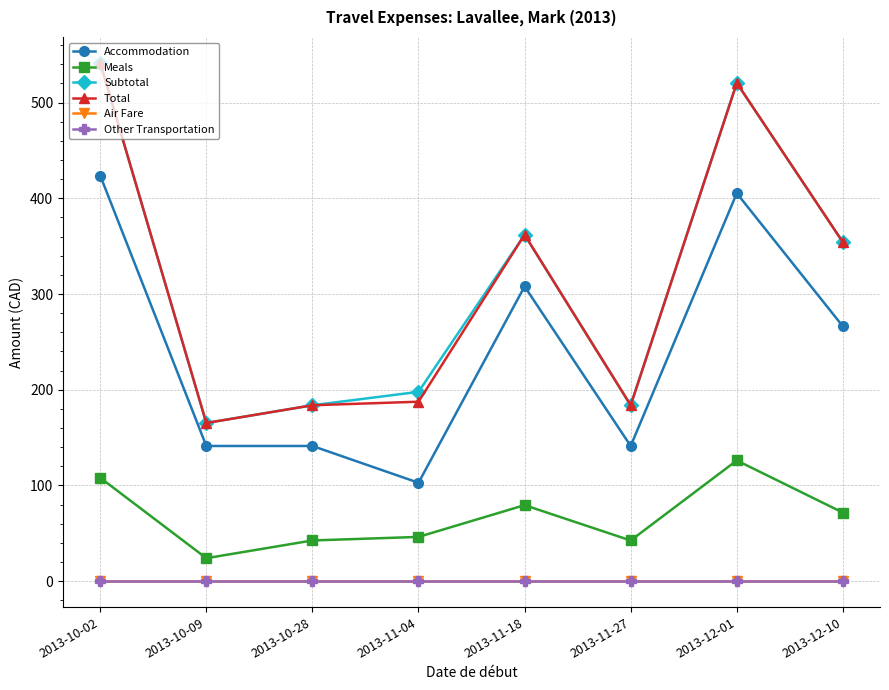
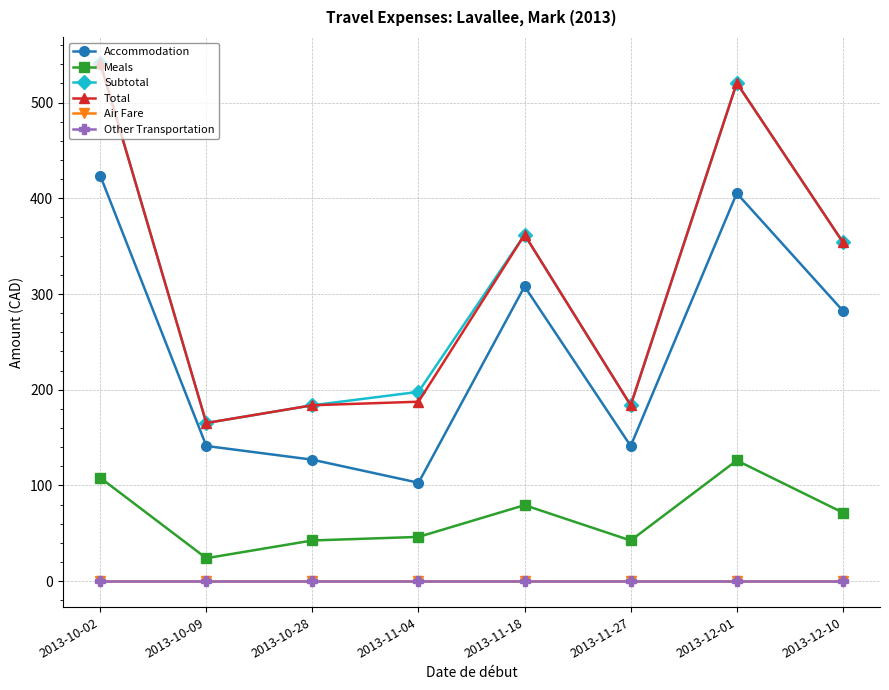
  {
    "Accommodation": {
      "2013-10-02": 420,
      "2013-10-09": 140,
-     "2013-10-28": 140,
+     "2013-10-28": 130,
      "2013-11-04": 100,
      "2013-11-18": 310,
      "2013-11-27": 140,
      "2013-12-01": 410,
-     "2013-12-10": 270
+     "2013-12-10": 280
    },
    "Meals": {
      "2013-10-02": 110,
      "2013-10-09": 20,
      "2013-10-28": 40,
      "2013-11-04": 50,
      "2013-11-18": 80,
      "2013-11-27": 40,
      "2013-12-01": 130,
      "2013-12-10": 70
    },
    "Subtotal": {
      "2013-11-04": 200
    },
    "Total": {
      "2013-11-04": 190
    },
    "Other Transportation": {
      "2013-10-02": 0,
      "2013-10-09": 0,
      "2013-10-28": 0,
      "2013-11-04": 0,
      "2013-11-18": 0,
      "2013-11-27": 0,
      "2013-12-01": 0,
      "2013-12-10": 0
    }
  }
